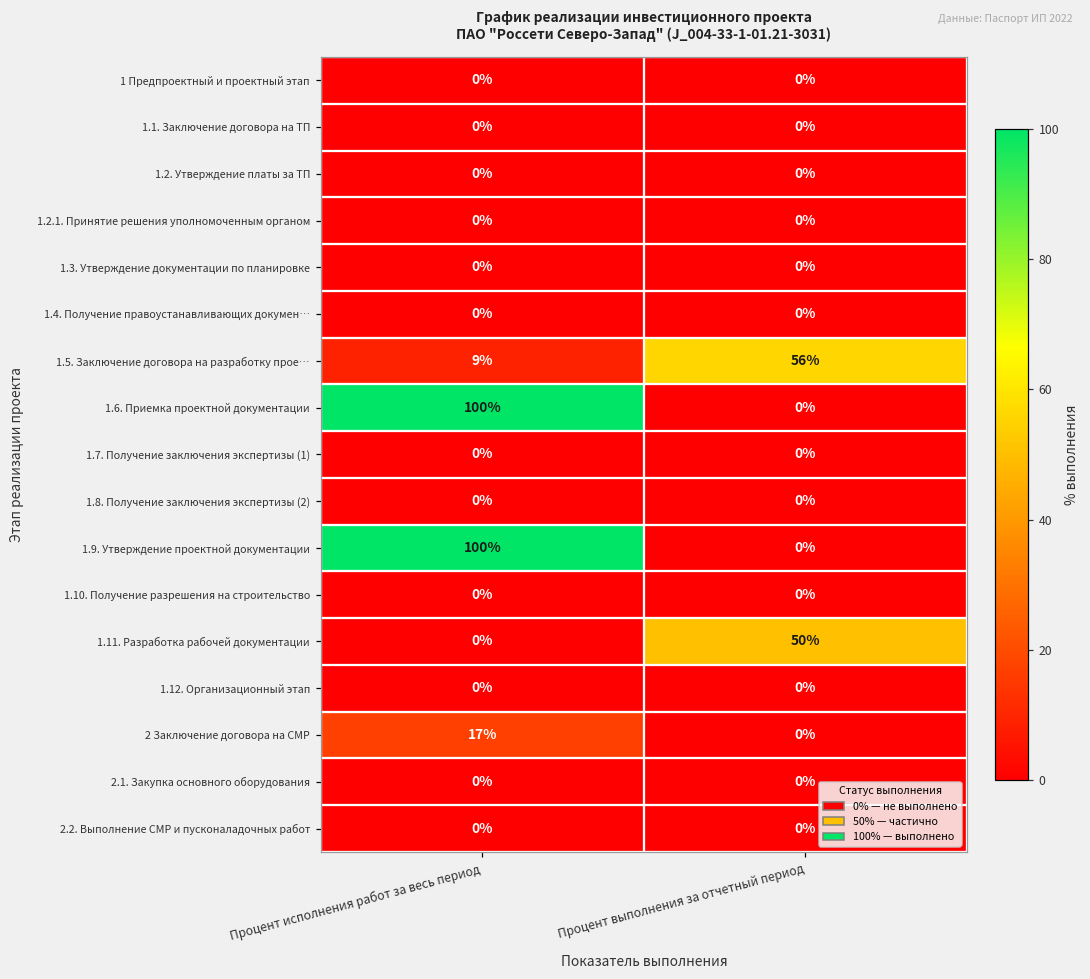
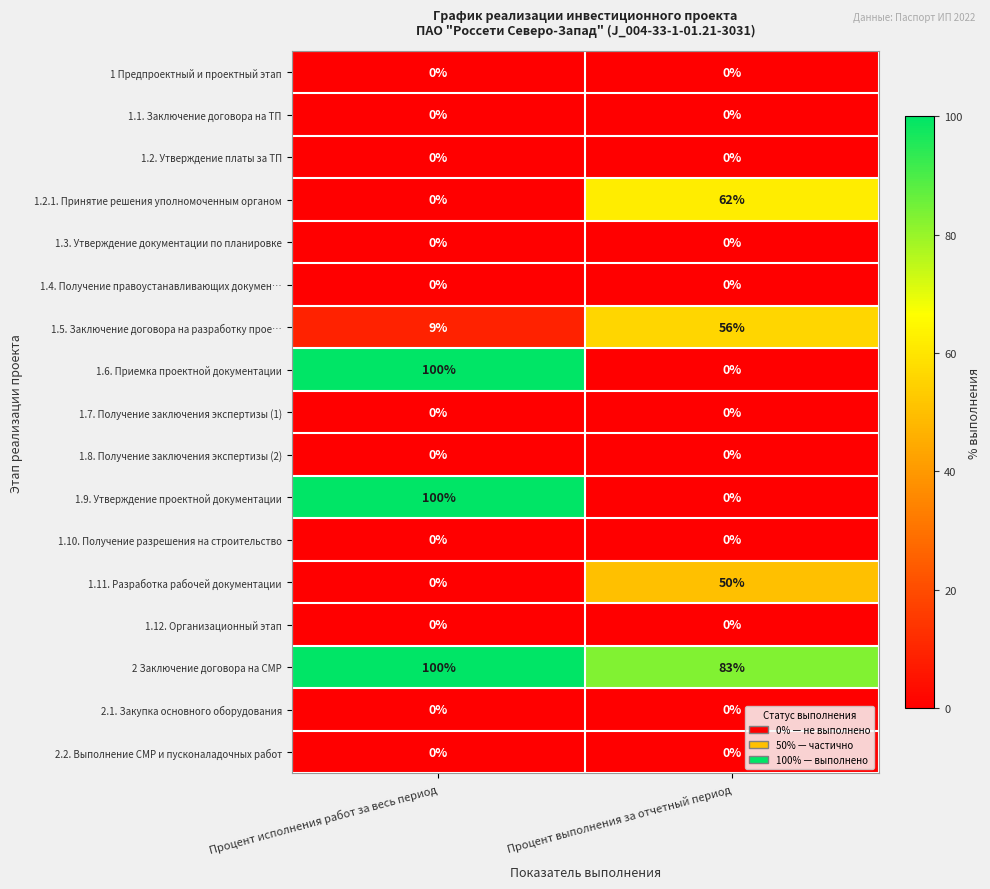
  {
    "1 Предпроектный и проектный этап": {
      "Процент исполнения работ за весь период": "0%",
      "Процент выполнения за отчетный период": "0%"
    },
    "1.1. Заключение договора на ТП": {
      "Процент исполнения работ за весь период": "0%",
      "Процент выполнения за отчетный период": "0%"
    },
    "1.2. Утверждение платы за ТП": {
      "Процент исполнения работ за весь период": "0%",
      "Процент выполнения за отчетный период": "0%"
    },
    "1.2.1. Принятие решения уполномоченным органом": {
      "Процент исполнения работ за весь период": "0%",
-     "Процент выполнения за отчетный период": "0%"
+     "Процент выполнения за отчетный период": "62%"
    },
    "1.3. Утверждение документации по планировке": {
      "Процент исполнения работ за весь период": "0%",
      "Процент выполнения за отчетный период": "0%"
    },
    "1.4. Получение правоустанавливающих докумен…": {
      "Процент исполнения работ за весь период": "0%",
      "Процент выполнения за отчетный период": "0%"
    },
    "1.5. Заключение договора на разработку прое…": {
      "Процент исполнения работ за весь период": "9%",
      "Процент выполнения за отчетный период": "56%"
    },
    "1.6. Приемка проектной документации": {
      "Процент исполнения работ за весь период": "100%",
      "Процент выполнения за отчетный период": "0%"
    },
    "1.7. Получение заключения экспертизы (1)": {
      "Процент исполнения работ за весь период": "0%",
      "Процент выполнения за отчетный период": "0%"
    },
    "1.8. Получение заключения экспертизы (2)": {
      "Процент исполнения работ за весь период": "0%",
      "Процент выполнения за отчетный период": "0%"
    },
    "1.9. Утверждение проектной документации": {
      "Процент исполнения работ за весь период": "100%",
      "Процент выполнения за отчетный период": "0%"
    },
    "1.10. Получение разрешения на строительство": {
      "Процент исполнения работ за весь период": "0%",
      "Процент выполнения за отчетный период": "0%"
    },
    "1.11. Разработка рабочей документации": {
      "Процент исполнения работ за весь период": "0%",
      "Процент выполнения за отчетный период": "50%"
    },
    "1.12. Организационный этап": {
      "Процент исполнения работ за весь период": "0%",
      "Процент выполнения за отчетный период": "0%"
    },
    "2 Заключение договора на СМР": {
-     "Процент исполнения работ за весь период": "17%",
-     "Процент выполнения за отчетный период": "0%"
+     "Процент исполнения работ за весь период": "100%",
+     "Процент выполнения за отчетный период": "83%"
    },
    "2.1. Закупка основного оборудования": {
      "Процент исполнения работ за весь период": "0%",
      "Процент выполнения за отчетный период": "0%"
    },
    "2.2. Выполнение СМР и пусконаладочных работ": {
      "Процент исполнения работ за весь период": "0%",
      "Процент выполнения за отчетный период": "0%"
    }
  }
